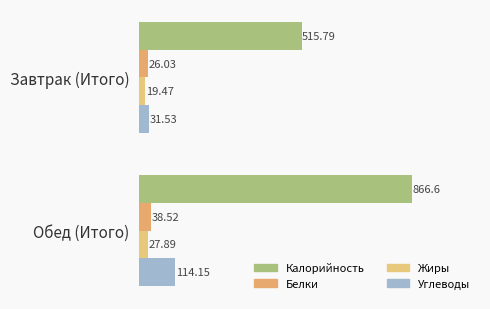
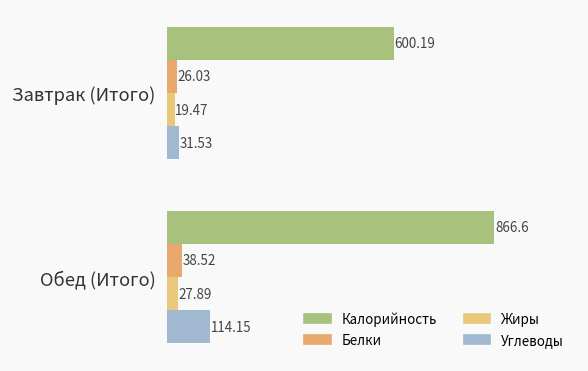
  {
    "Калорийность": {
-     "Завтрак (Итого)": 515.79,
+     "Завтрак (Итого)": 600.19,
      "Обед (Итого)": 866.6
    },
    "Углеводы": {
      "Завтрак (Итого)": 31.53,
      "Обед (Итого)": 114.15
    }
  }
